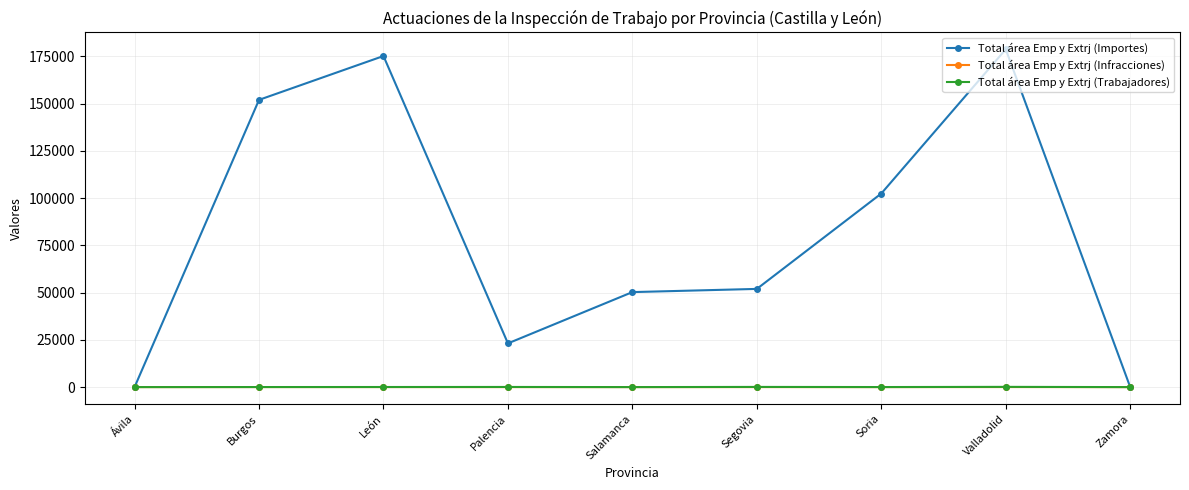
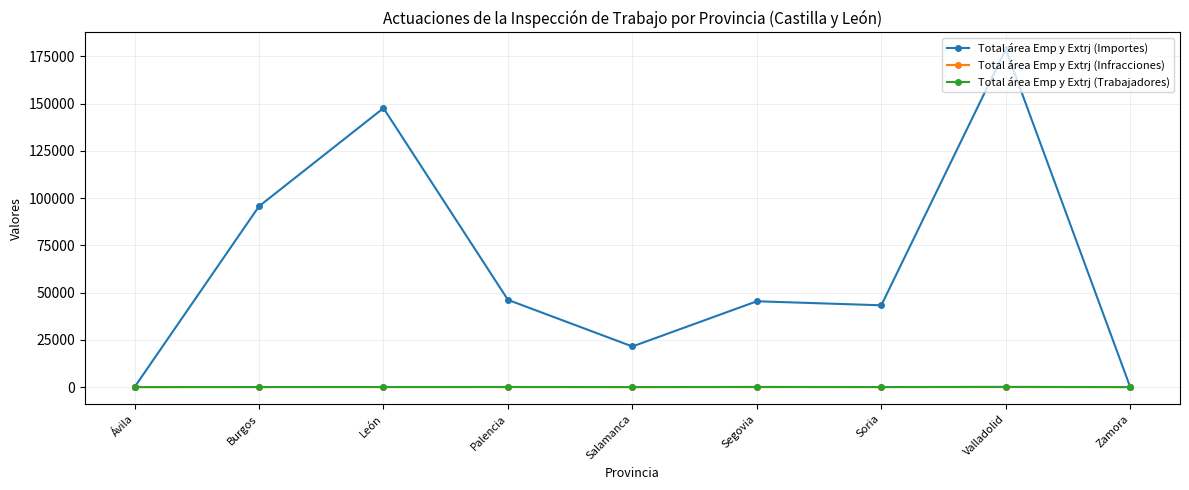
  {
    "Total área Emp y Extrj (Importes)": {
-     "Burgos": 152000,
-     "León": 175000,
-     "Palencia": 23000,
-     "Salamanca": 50000,
-     "Segovia": 52000,
-     "Soria": 102000
+     "Burgos": 96000,
+     "León": 148000,
+     "Palencia": 46000,
+     "Salamanca": 21000,
+     "Segovia": 45000,
+     "Soria": 43000
    },
    "Total área Emp y Extrj (Trabajadores)": {
      "Burgos": 0,
      "León": 0,
      "Palencia": 0,
      "Salamanca": 0,
      "Segovia": 0,
      "Soria": 0,
      "Valladolid": 0
    }
  }
